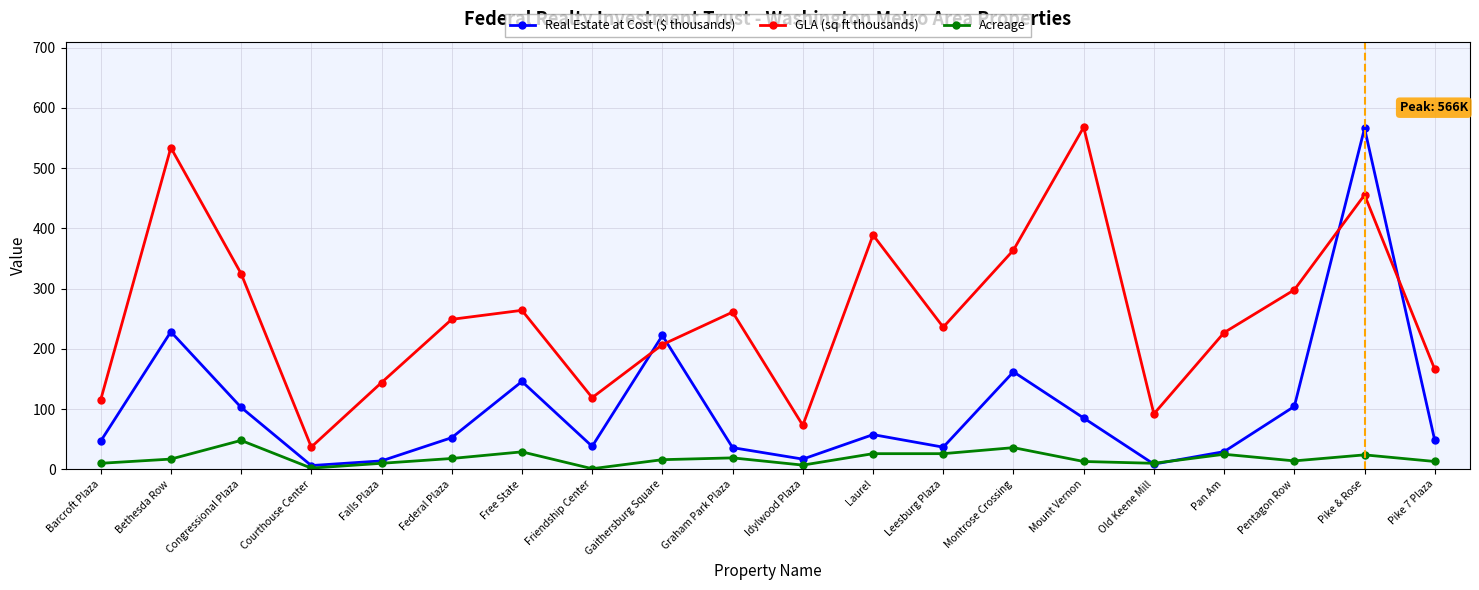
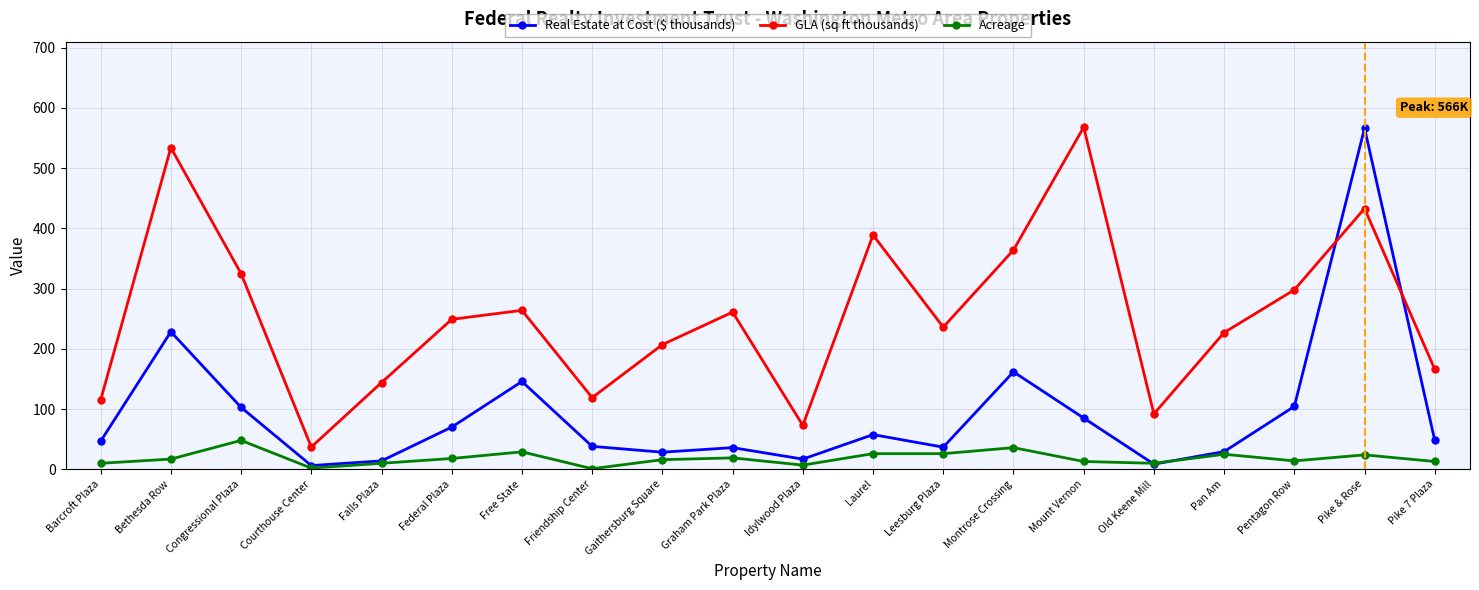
  {
    "Real Estate at Cost ($ thousands)": {
      "Barcroft Plaza": 50,
      "Bethesda Row": 230,
      "Congressional Plaza": 100,
-     "Federal Plaza": 50,
+     "Federal Plaza": 70,
      "Free State": 150,
      "Friendship Center": 40,
-     "Gaithersburg Square": 220,
+     "Gaithersburg Square": 30,
      "Graham Park Plaza": 40,
      "Idylwood Plaza": 20,
      "Laurel": 60,
      "Leesburg Plaza": 40,
      "Montrose Crossing": 160,
      "Mount Vernon": 90,
      "Pan Am": 30,
      "Pentagon Row": 100,
      "Pike & Rose": 570,
      "Pike 7 Plaza": 50
    },
    "GLA (sq ft thousands)": {
      "Barcroft Plaza": 120,
      "Bethesda Row": 530,
      "Congressional Plaza": 330,
      "Courthouse Center": 40,
      "Falls Plaza": 140,
      "Federal Plaza": 250,
      "Free State": 260,
      "Friendship Center": 120,
      "Gaithersburg Square": 210,
      "Graham Park Plaza": 260,
      "Idylwood Plaza": 70,
      "Laurel": 390,
      "Leesburg Plaza": 240,
      "Montrose Crossing": 360,
      "Mount Vernon": 570,
      "Old Keene Mill": 90,
      "Pan Am": 230,
      "Pentagon Row": 300,
-     "Pike & Rose": 460,
+     "Pike & Rose": 430,
      "Pike 7 Plaza": 170
    },
    "Acreage": {
      "Barcroft Plaza": 10,
      "Bethesda Row": 20,
      "Congressional Plaza": 50,
      "Federal Plaza": 20,
      "Free State": 30,
      "Friendship Center": 0,
      "Gaithersburg Square": 20,
      "Graham Park Plaza": 20,
      "Idylwood Plaza": 10,
      "Laurel": 30,
      "Leesburg Plaza": 30,
      "Montrose Crossing": 40,
      "Mount Vernon": 10,
      "Pan Am": 30,
      "Pentagon Row": 10,
      "Pike & Rose": 20,
      "Pike 7 Plaza": 10
    }
  }
